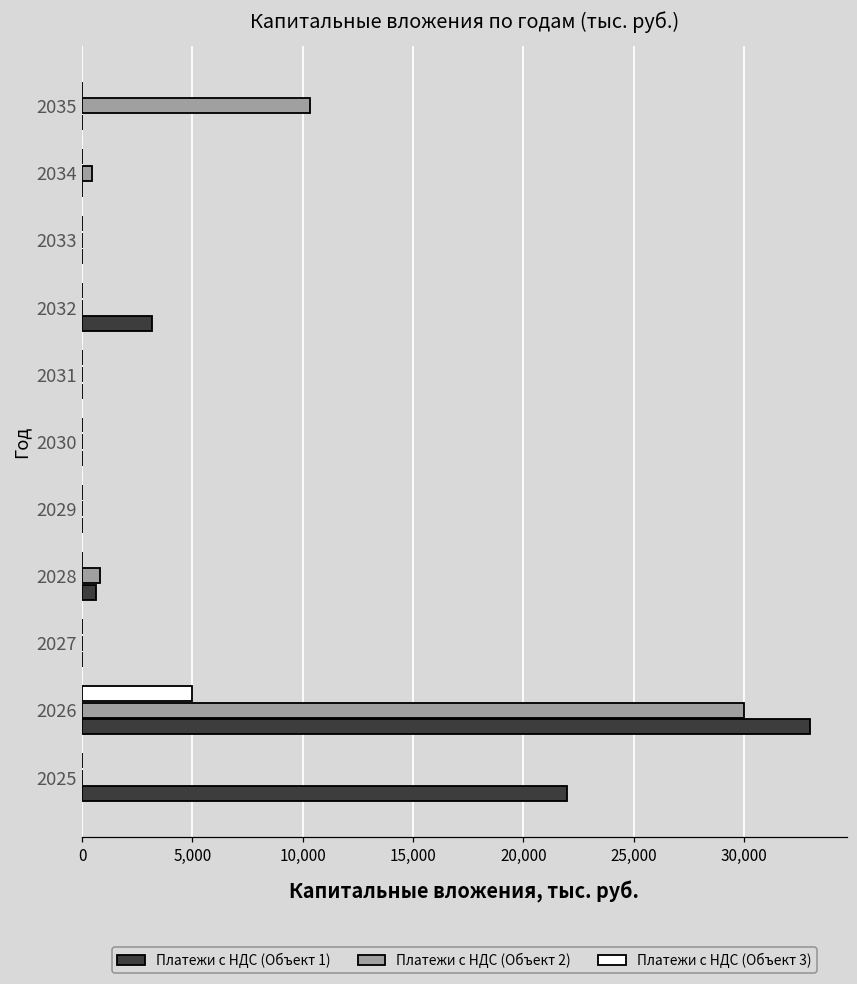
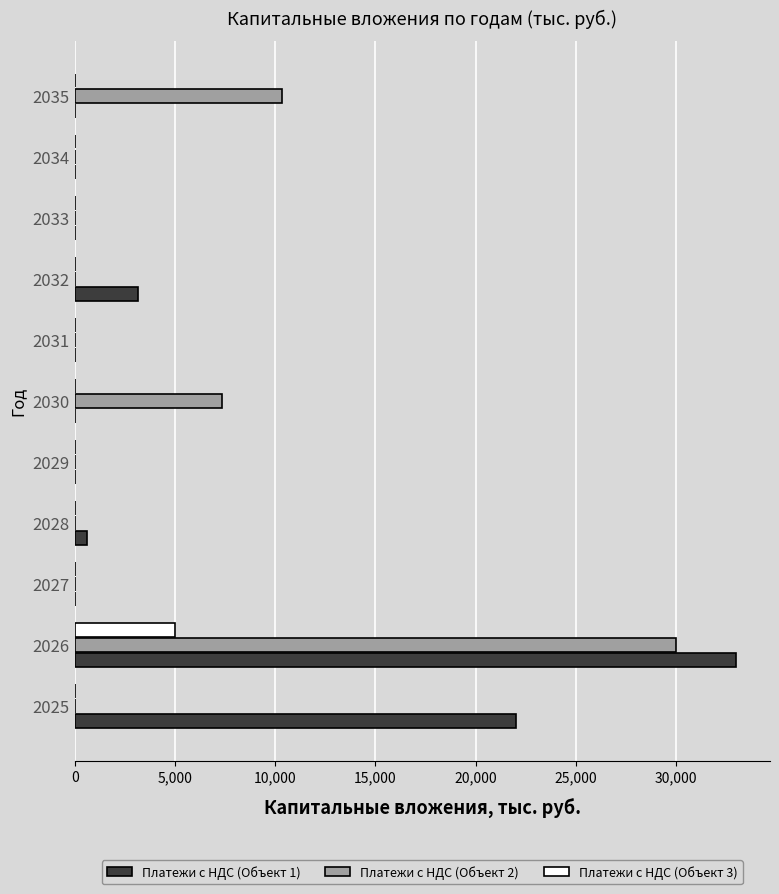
  {
    "Платежи с НДС (Объект 1)": {
      "2035": "0",
      "2034": "0",
      "2033": "0",
      "2032": "3,200",
      "2031": "0",
      "2030": "0",
      "2029": "0",
      "2028": "600",
      "2027": "0",
      "2026": "33,000",
      "2025": "22,000"
    },
    "Платежи с НДС (Объект 2)": {
      "2035": "10,300",
-     "2034": "400",
+     "2034": "0",
      "2033": "0",
      "2032": "0",
      "2031": "0",
-     "2030": "0",
+     "2030": "7,300",
      "2029": "0",
-     "2028": "800",
+     "2028": "0",
      "2027": "0",
      "2026": "30,000",
      "2025": "0"
    },
    "Платежи с НДС (Объект 3)": {
      "2035": "0",
      "2034": "0",
      "2033": "0",
      "2032": "0",
      "2031": "0",
      "2030": "0",
      "2029": "0",
      "2028": "0",
      "2027": "0",
      "2026": "5,000",
      "2025": "0"
    }
  }
